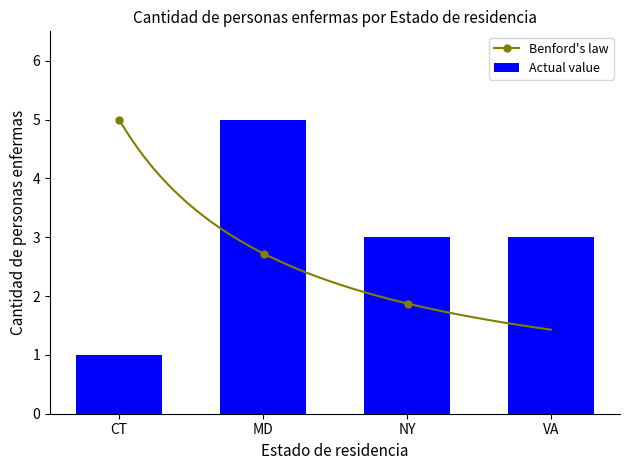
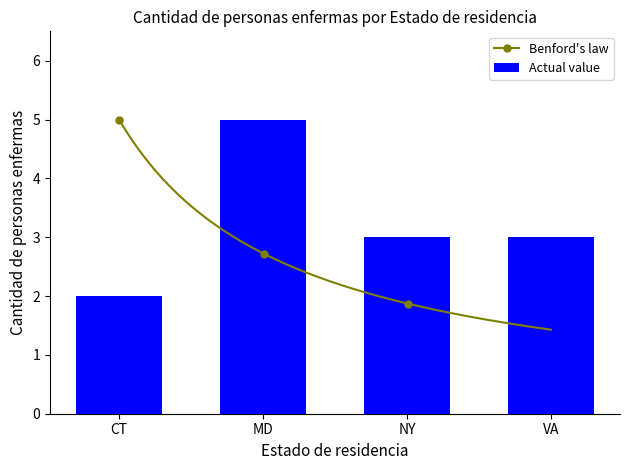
  {
    "Actual value": {
-     "CT": 1,
+     "CT": 2,
      "MD": 5,
      "NY": 3,
      "VA": 3
    },
    "Benford's law": {
      "CT": 5,
      "VA": 1.4
    }
  }
